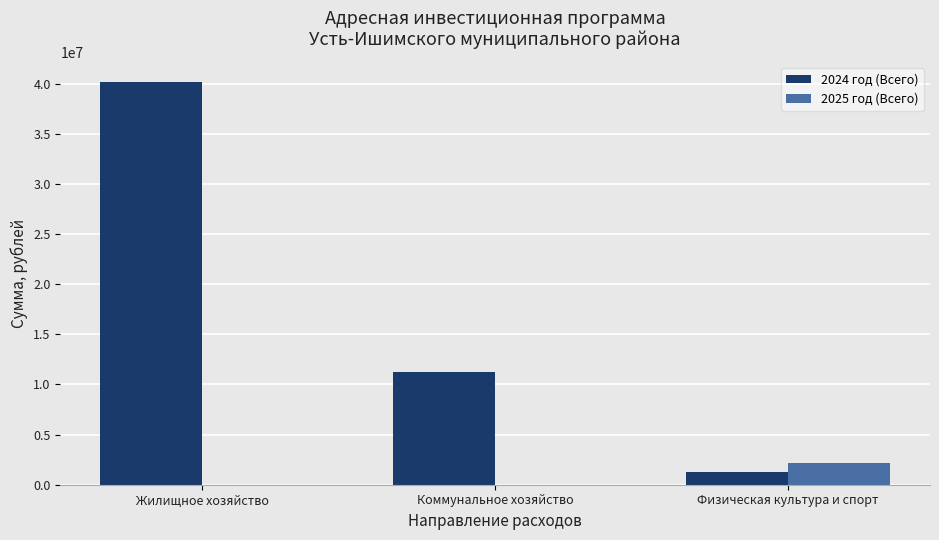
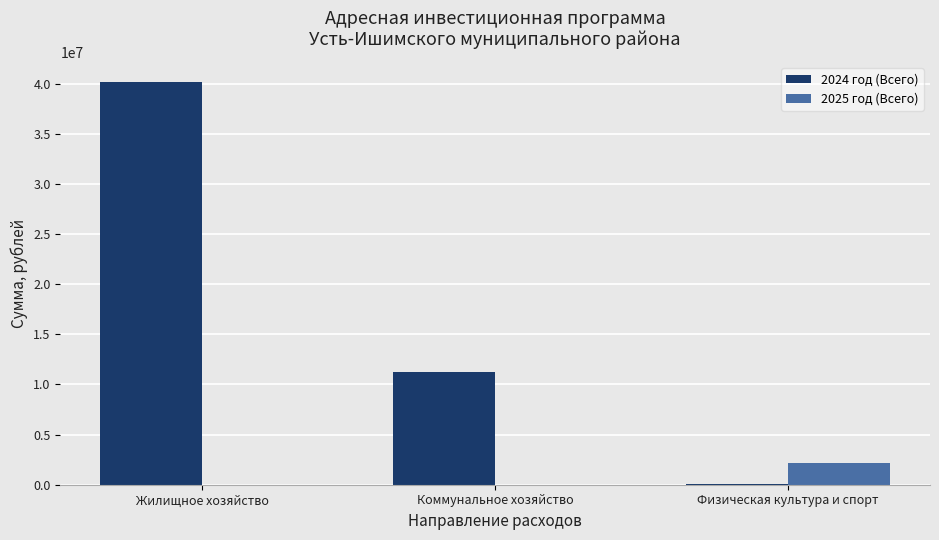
  {
    "2024 год (Всего)": {
      "Жилищное хозяйство": 40200000,
      "Коммунальное хозяйство": 11200000,
-     "Физическая культура и спорт": 1200000
+     "Физическая культура и спорт": 100000
    },
    "2025 год (Всего)": {
      "Жилищное хозяйство": 0,
      "Коммунальное хозяйство": 0,
      "Физическая культура и спорт": 2100000
    }
  }
